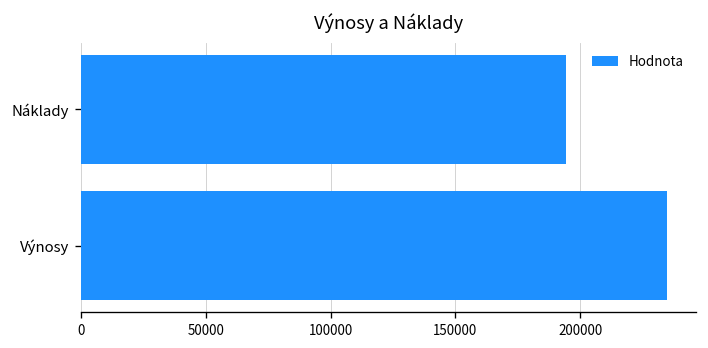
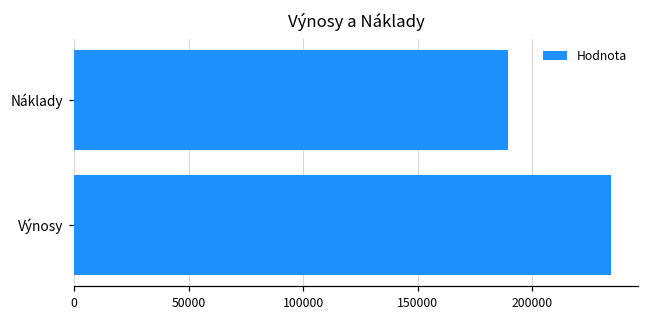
  {
-   "Náklady": 194000,
+   "Náklady": 190000,
    "Výnosy": 235000
  }
